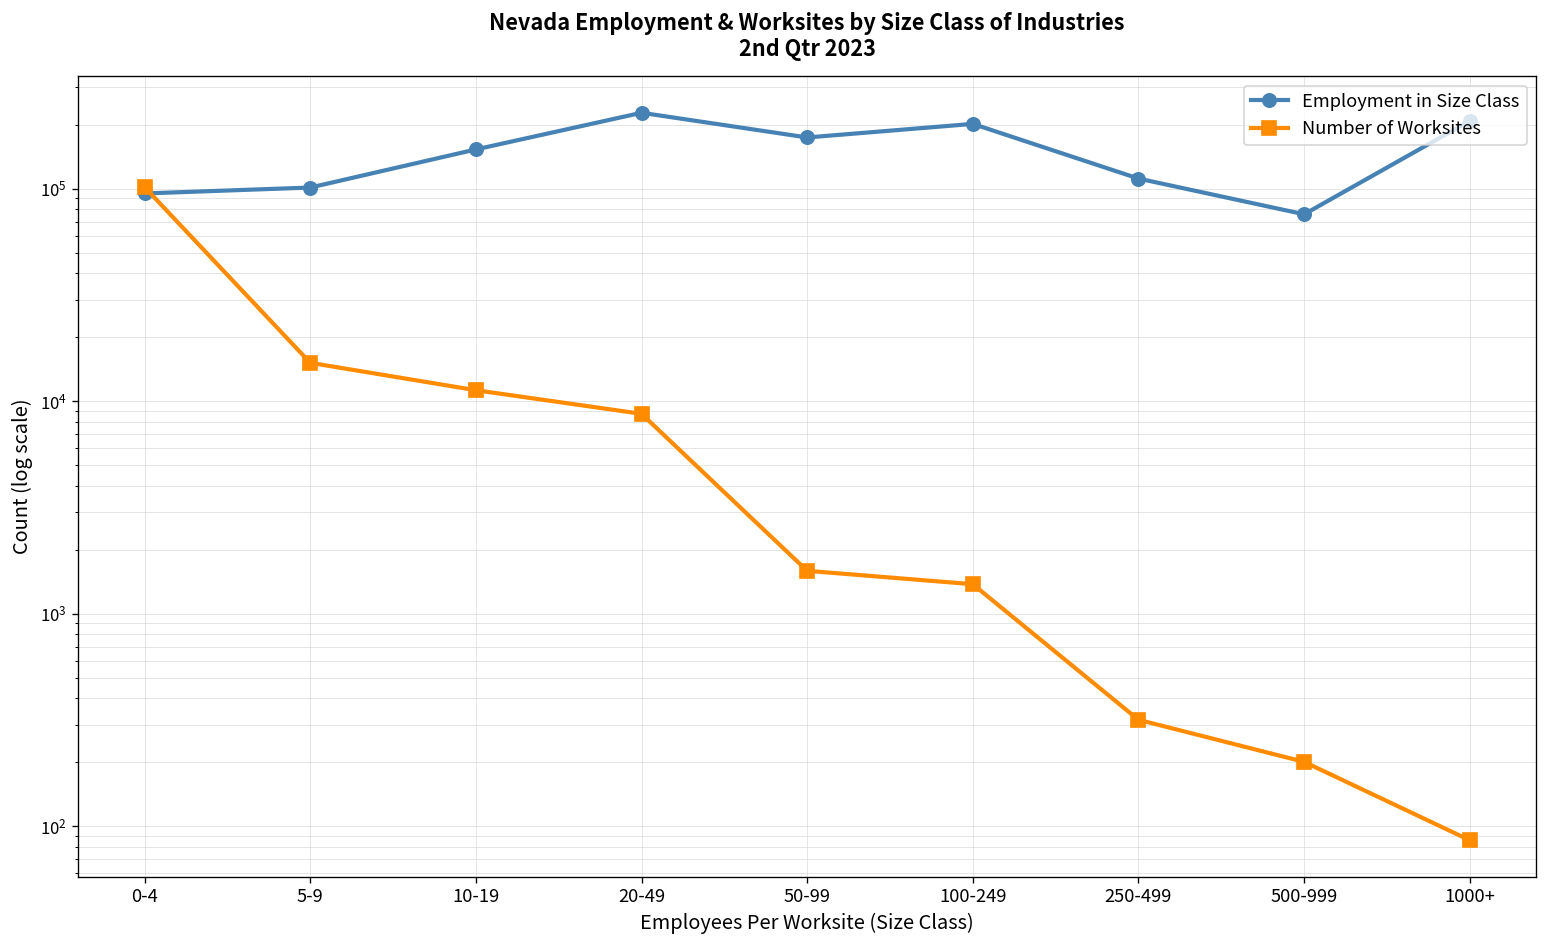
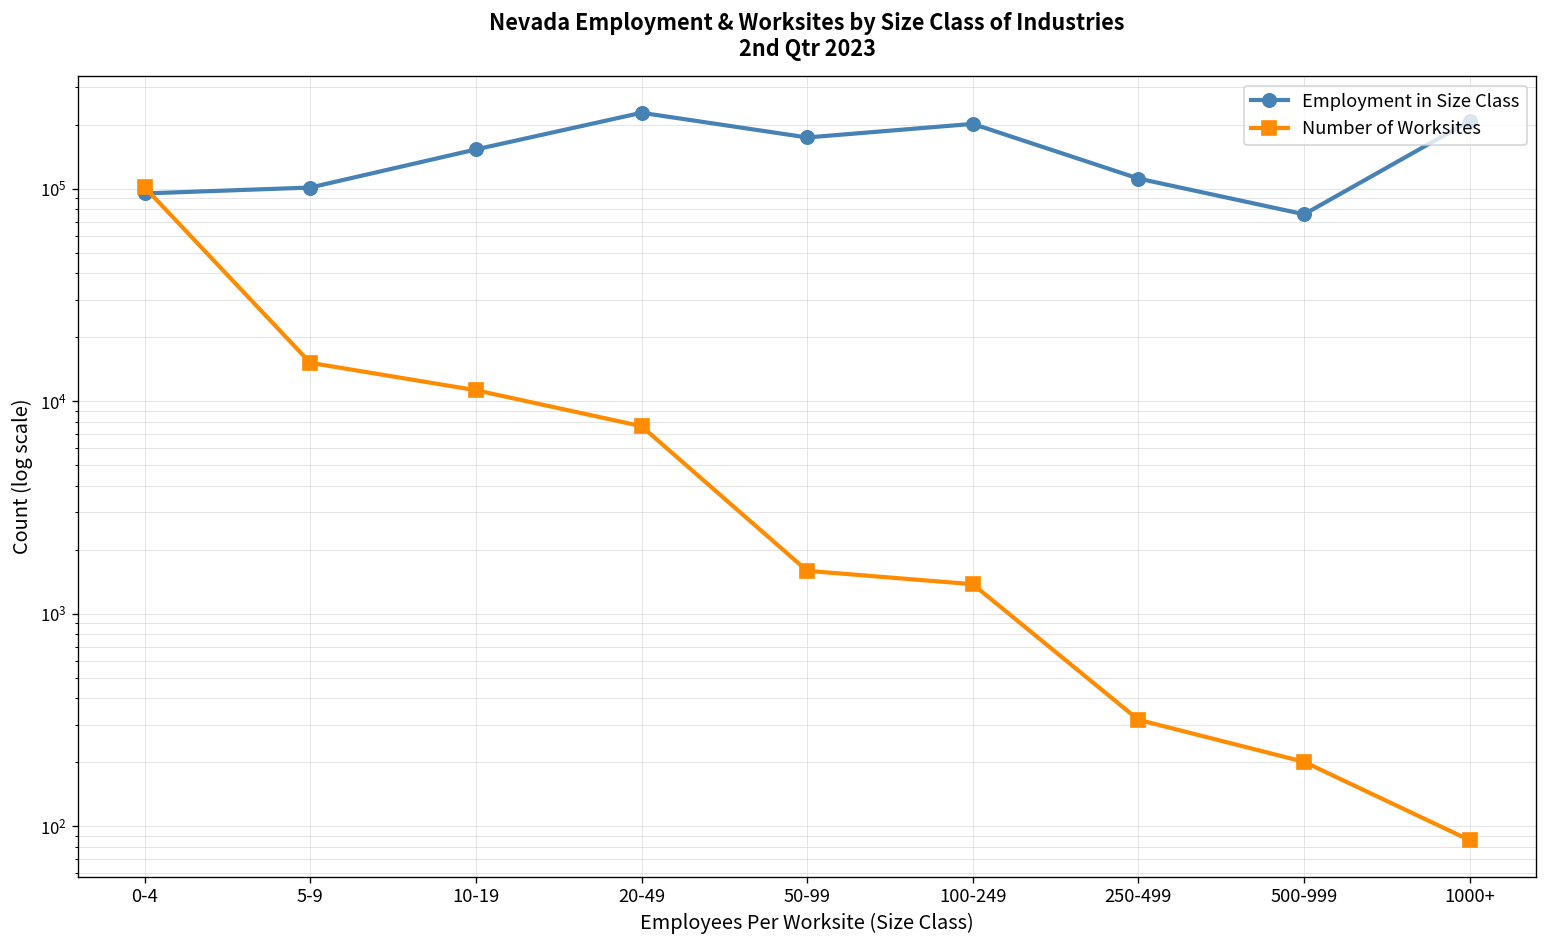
  {
    "Employment in Size Class": {
      "0-4": 90000,
      "5-9": 100000,
      "10-19": 150000,
      "20-49": 230000,
      "50-99": 170000,
      "100-249": 200000,
      "250-499": 110000,
      "500-999": 76000
    },
    "Number of Worksites": {
      "0-4": 100000,
      "5-9": 15000,
      "10-19": 11000,
-     "20-49": 9000,
+     "20-49": 7600,
      "50-99": 1600,
      "100-249": 1400,
      "250-499": 320,
      "500-999": 200,
      "1000+": 90
    }
  }
